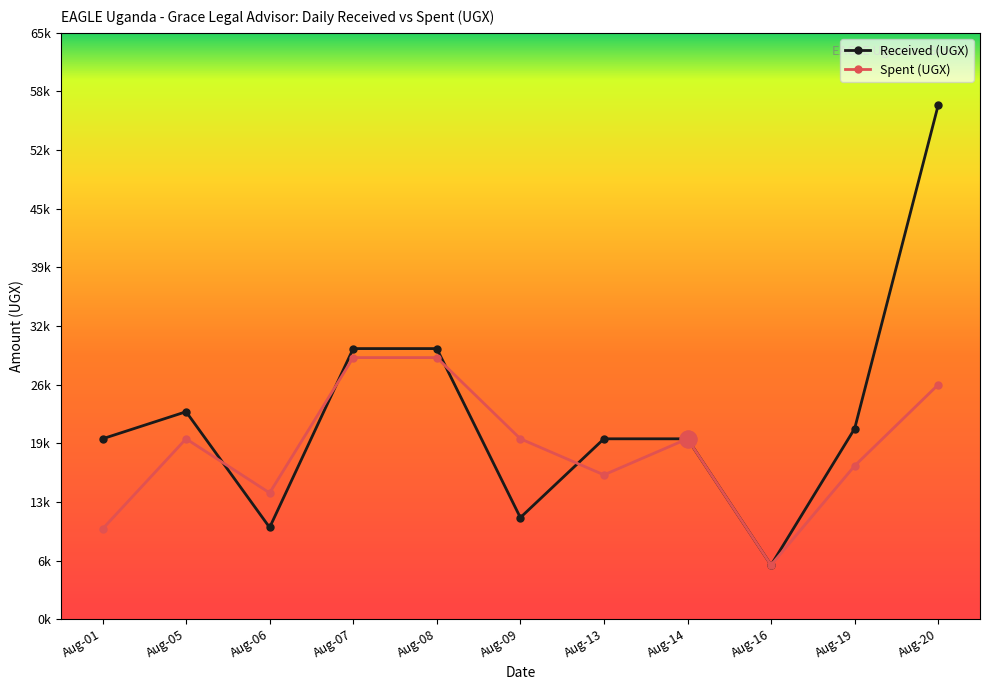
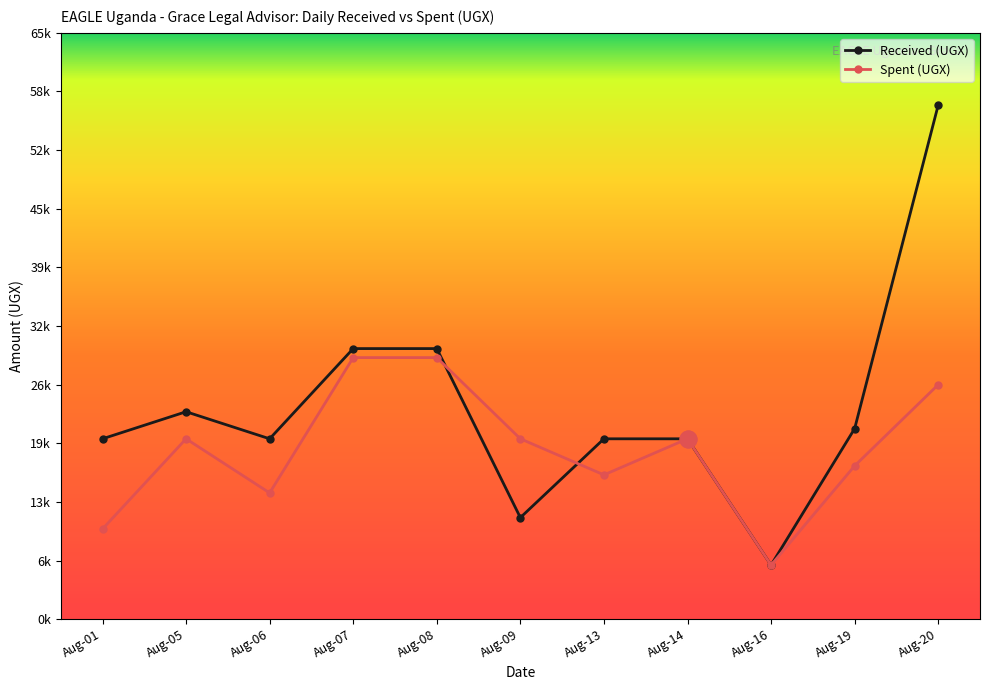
  {
    "Received (UGX)": {
      "Aug-01": 20000,
      "Aug-05": 23000,
-     "Aug-06": 10000,
+     "Aug-06": 20000,
      "Aug-07": 30000,
      "Aug-08": 30000,
      "Aug-09": 11000,
      "Aug-13": 20000,
      "Aug-19": 21000,
      "Aug-20": 57000
    }
  }
